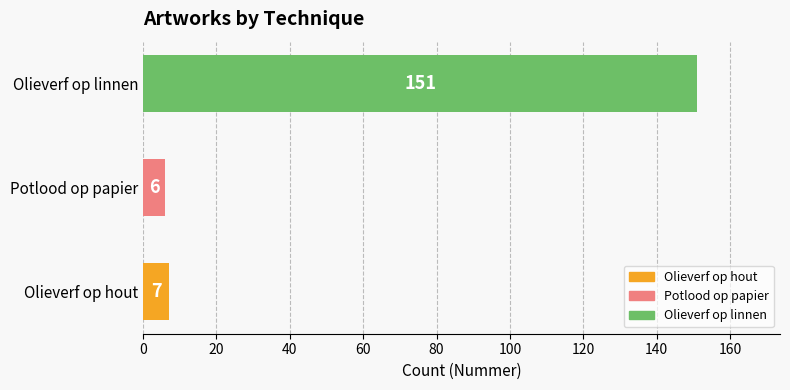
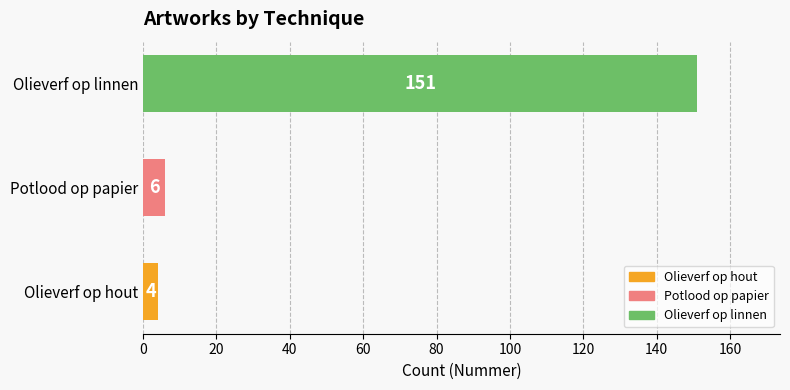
  {
    "Olieverf op linnen": 151,
    "Potlood op papier": 6,
-   "Olieverf op hout": 7
+   "Olieverf op hout": 4
  }
